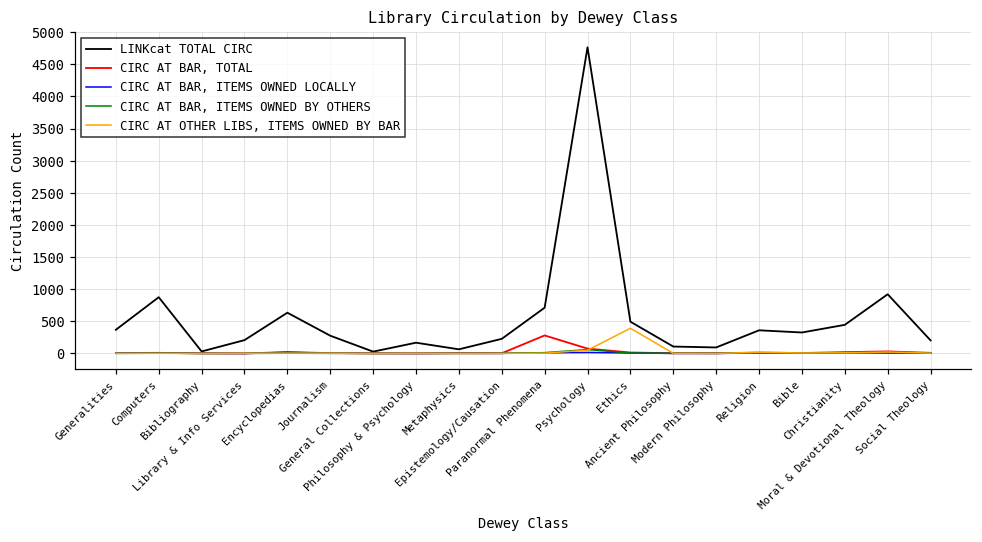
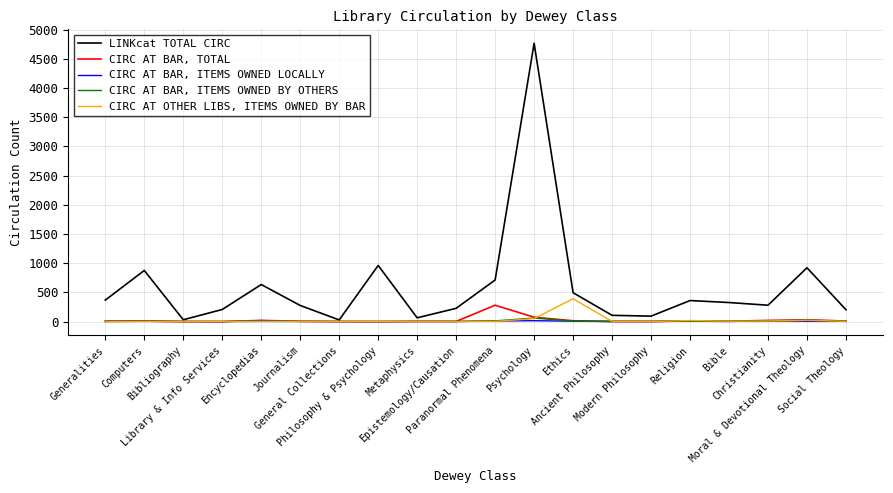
  {
    "LINKcat TOTAL CIRC": {
      "Generalities": 400,
      "Computers": 900,
      "Library & Info Services": 200,
      "Encyclopedias": 600,
      "Journalism": 300,
-     "Philosophy & Psychology": 200,
+     "Philosophy & Psychology": 1000,
      "Metaphysics": 100,
      "Epistemology/Causation": 200,
      "Paranormal Phenomena": 700,
      "Psychology": 4800,
      "Ethics": 500,
      "Ancient Philosophy": 100,
      "Modern Philosophy": 100,
      "Religion": 400,
      "Bible": 300,
-     "Christianity": 400,
+     "Christianity": 300,
      "Moral & Devotional Theology": 900,
      "Social Theology": 200
    },
    "CIRC AT BAR, TOTAL": {
      "Paranormal Phenomena": 300
    },
    "CIRC AT OTHER LIBS, ITEMS OWNED BY BAR": {
      "Ethics": 400
    }
  }
